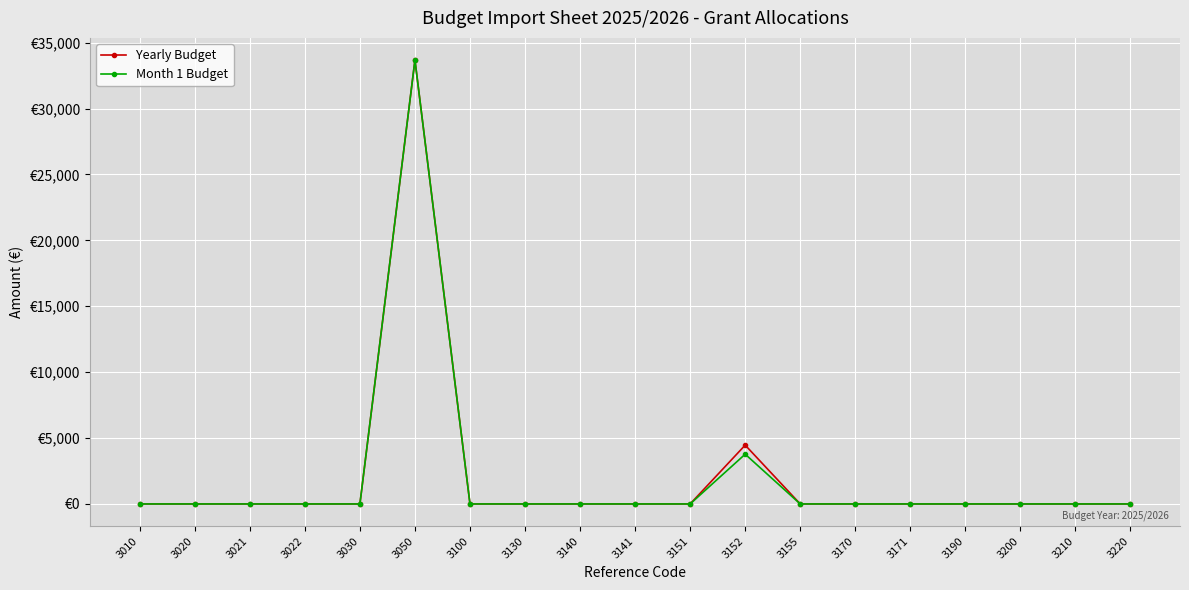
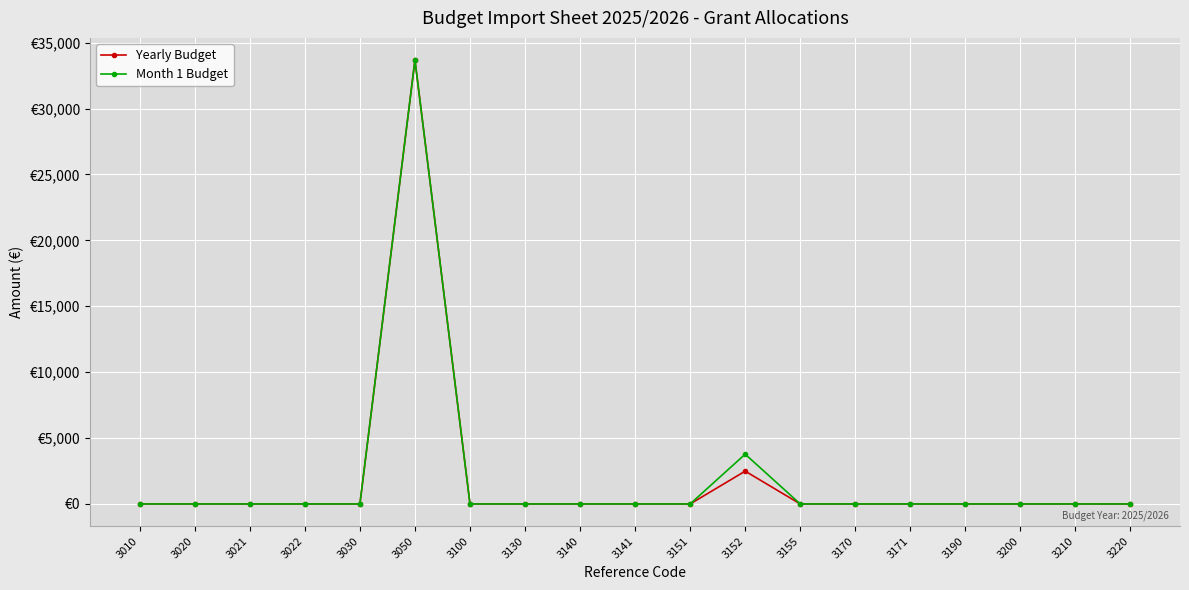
  {
    "Yearly Budget": {
-     "3152": "€4,500"
+     "3152": "€2,500"
    },
    "Month 1 Budget": {
      "3152": "€3,800"
    }
  }
